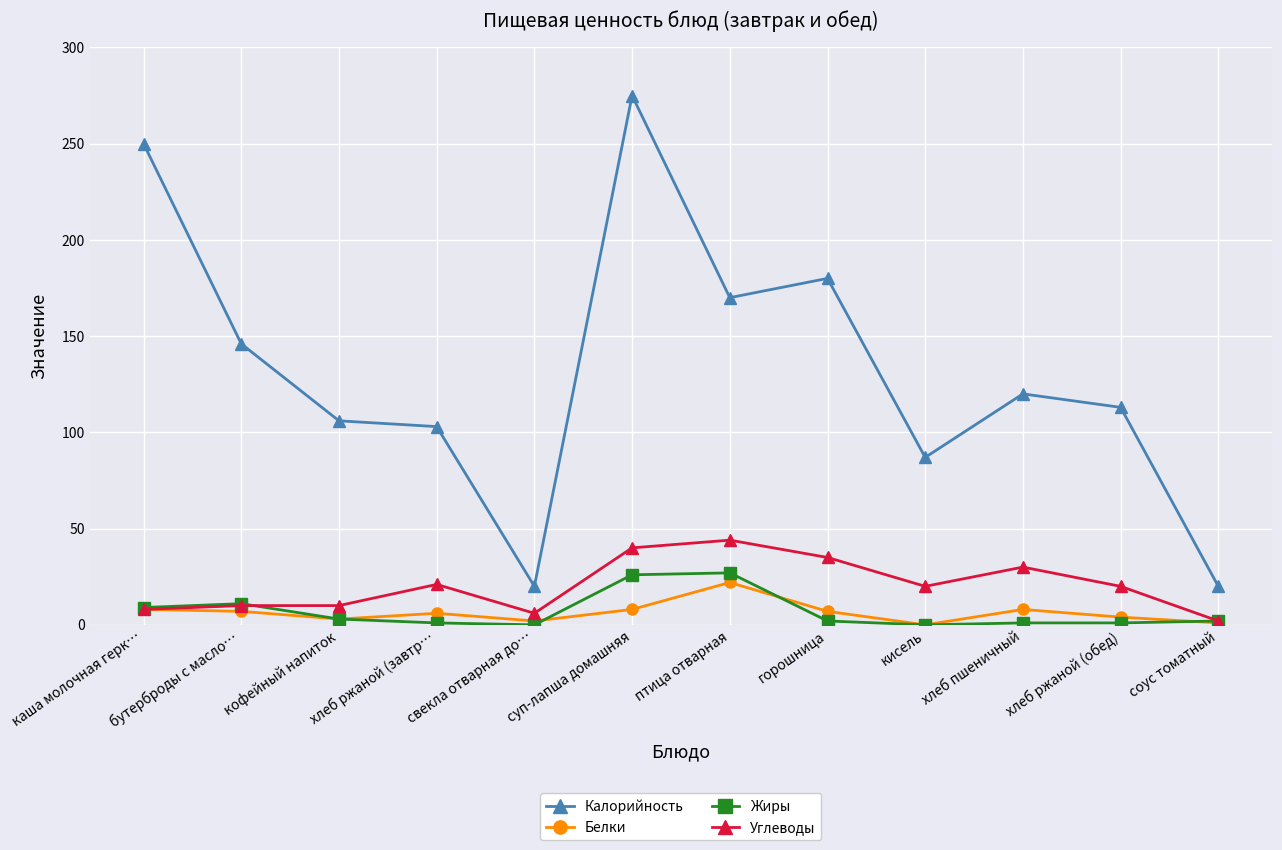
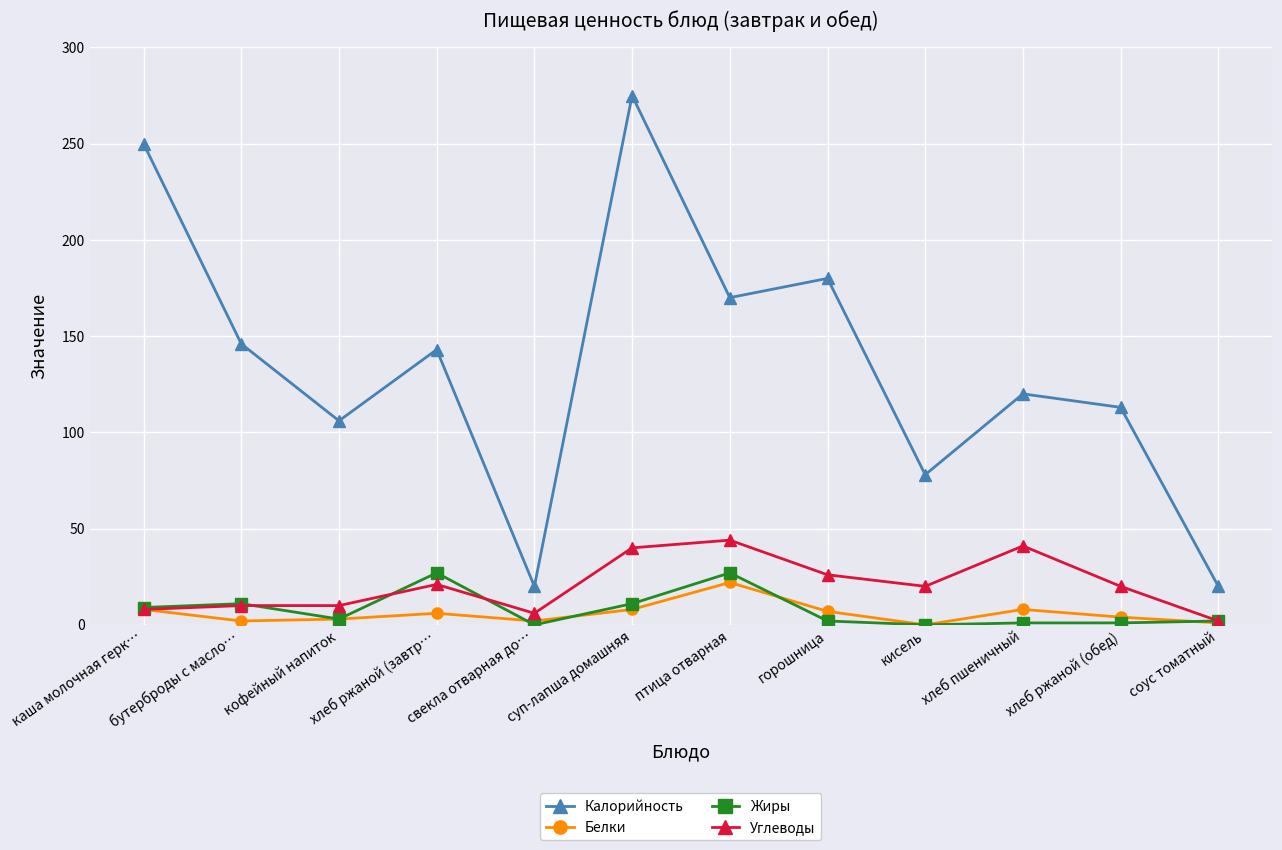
  {
    "Калорийность": {
      "каша молочная герк…": 250,
      "бутерброды с масло…": 146,
      "кофейный напиток": 106,
-     "хлеб ржаной (завтр…": 103,
+     "хлеб ржаной (завтр…": 143,
      "свекла отварная до…": 20,
      "суп-лапша домашняя": 275,
      "птица отварная": 170,
      "горошница": 180,
-     "кисель": 87,
+     "кисель": 78,
      "хлеб пшеничный": 120,
      "хлеб ржаной (обед)": 113,
      "соус томатный": 20
    },
    "Белки": {
-     "бутерброды с масло…": 7,
+     "бутерброды с масло…": 2,
      "хлеб ржаной (завтр…": 6,
      "свекла отварная до…": 2,
      "суп-лапша домашняя": 8,
      "птица отварная": 22,
      "горошница": 7,
      "хлеб пшеничный": 8,
      "хлеб ржаной (обед)": 4
    },
    "Жиры": {
-     "хлеб ржаной (завтр…": 1,
+     "хлеб ржаной (завтр…": 27,
      "свекла отварная до…": 0,
-     "суп-лапша домашняя": 26,
+     "суп-лапша домашняя": 11,
      "птица отварная": 27,
      "горошница": 2,
      "хлеб пшеничный": 1,
      "хлеб ржаной (обед)": 1
    },
    "Углеводы": {
      "кофейный напиток": 10,
      "хлеб ржаной (завтр…": 21,
      "свекла отварная до…": 6,
      "суп-лапша домашняя": 40,
      "птица отварная": 44,
-     "горошница": 35,
+     "горошница": 26,
      "кисель": 20,
-     "хлеб пшеничный": 30,
+     "хлеб пшеничный": 41,
      "хлеб ржаной (обед)": 20
    }
  }
